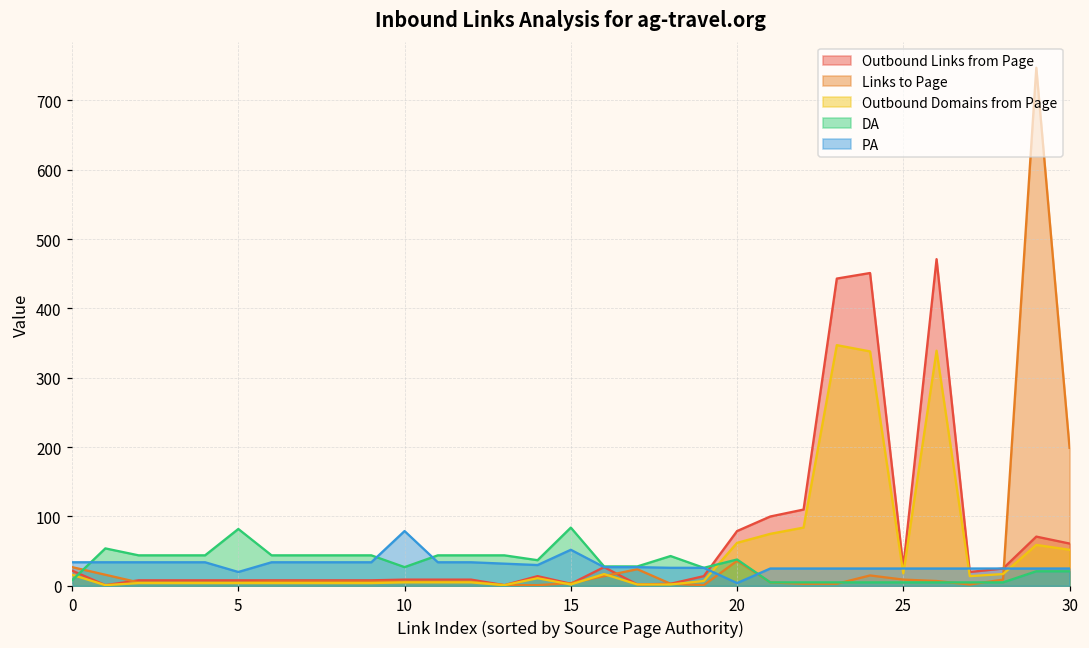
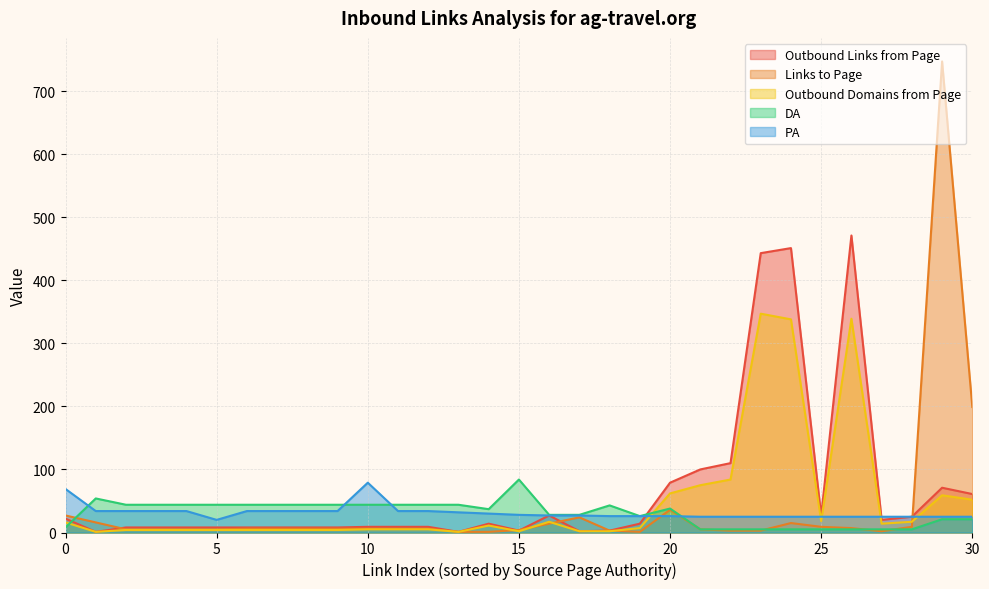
  {
    "DA": {
      "0": 10,
-     "5": 80,
-     "10": 30,
+     "5": 40,
+     "10": 40,
      "15": 80,
      "25": 10,
      "30": 20
    },
    "PA": {
-     "0": 30,
+     "0": 70,
      "5": 20,
      "10": 80,
-     "15": 50,
-     "20": 0,
+     "15": 30,
+     "20": 30,
      "30": 30
    }
  }
